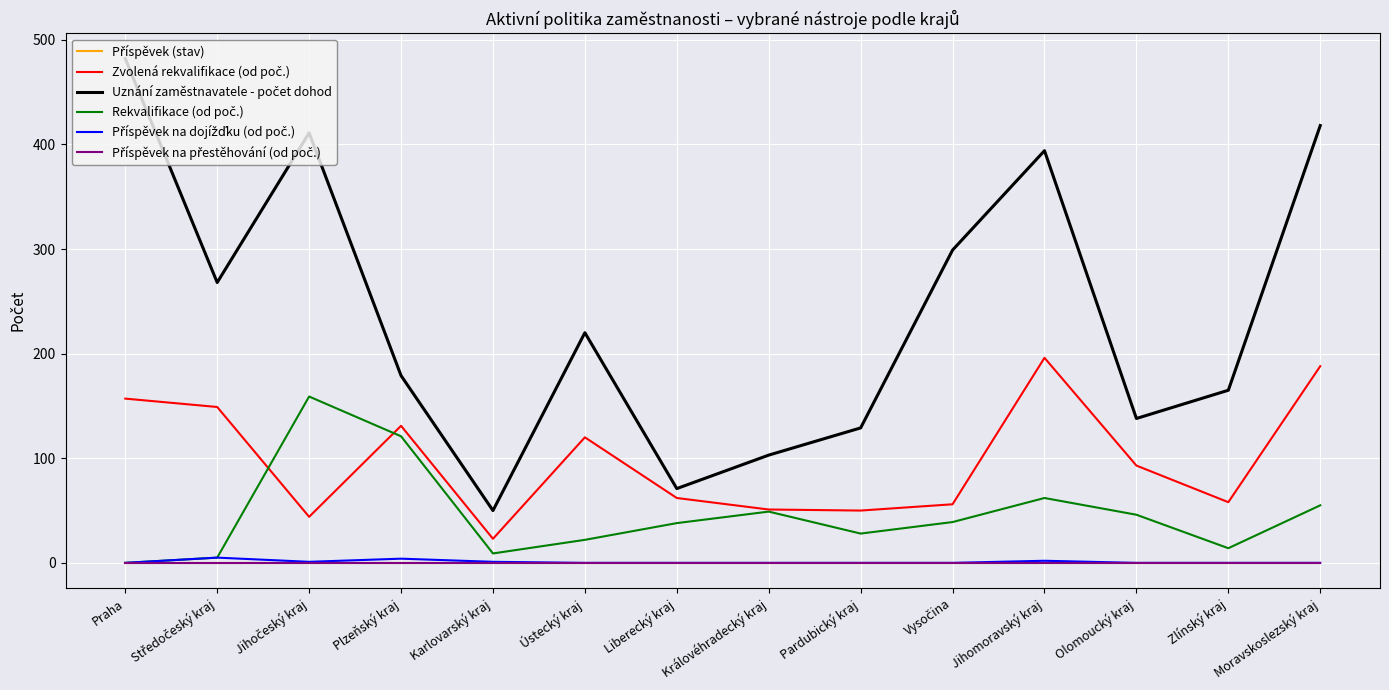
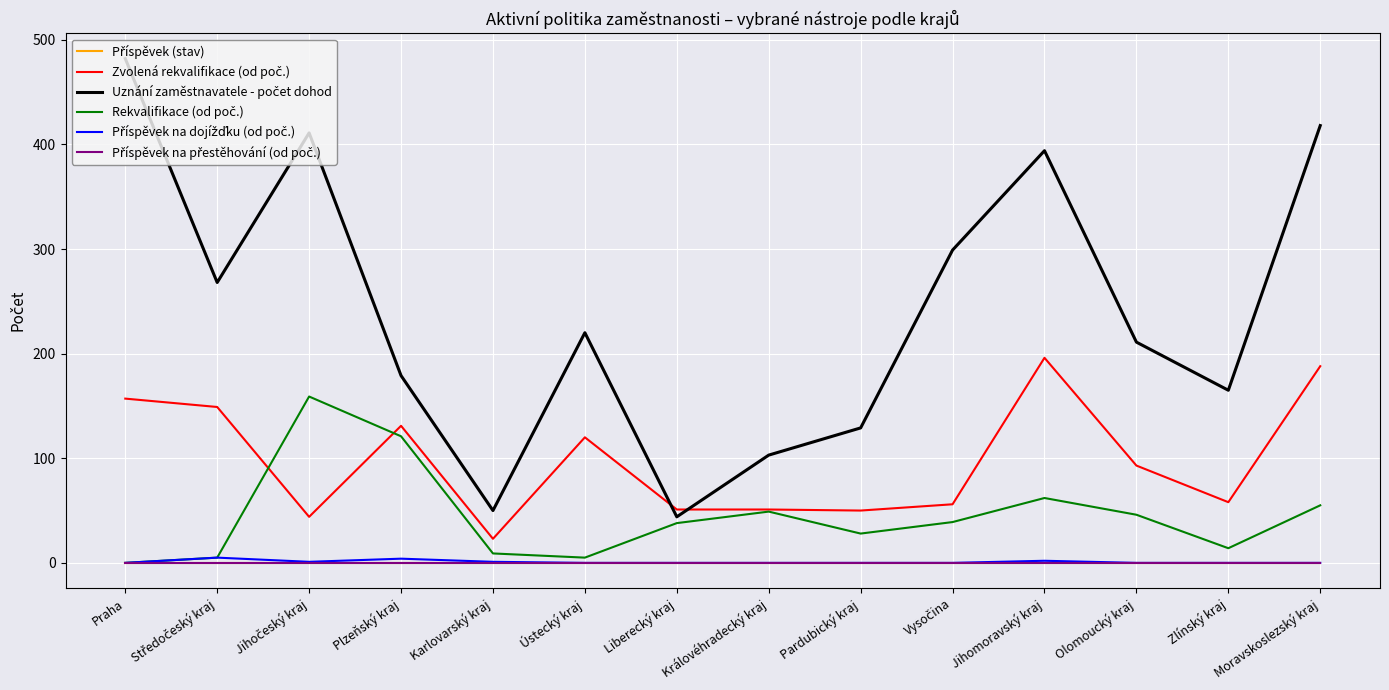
  {
    "Příspěvek na přestěhování (od poč.)": {
      "Středočeský kraj": 0,
      "Plzeňský kraj": 0
    },
    "Zvolená rekvalifikace (od poč.)": {
      "Praha": 157,
      "Středočeský kraj": 149,
      "Jihočeský kraj": 44,
      "Plzeňský kraj": 131,
      "Karlovarský kraj": 23,
      "Ústecký kraj": 120,
-     "Liberecký kraj": 62,
+     "Liberecký kraj": 51,
      "Pardubický kraj": 50,
      "Vysočina": 56,
      "Jihomoravský kraj": 196,
      "Olomoucký kraj": 93,
      "Zlínský kraj": 58,
      "Moravskoslezský kraj": 188
    },
    "Uznání zaměstnavatele - počet dohod": {
      "Středočeský kraj": 268,
      "Plzeňský kraj": 179,
      "Karlovarský kraj": 50,
      "Ústecký kraj": 220,
-     "Liberecký kraj": 71,
+     "Liberecký kraj": 44,
      "Královéhradecký kraj": 103,
      "Pardubický kraj": 129,
      "Vysočina": 299,
      "Jihomoravský kraj": 394,
-     "Olomoucký kraj": 138,
+     "Olomoucký kraj": 211,
      "Zlínský kraj": 165,
      "Moravskoslezský kraj": 418
    },
    "Rekvalifikace (od poč.)": {
      "Jihočeský kraj": 159,
      "Plzeňský kraj": 121,
      "Karlovarský kraj": 9,
-     "Ústecký kraj": 22,
+     "Ústecký kraj": 5,
      "Liberecký kraj": 38,
      "Pardubický kraj": 28,
      "Vysočina": 39,
      "Jihomoravský kraj": 62,
      "Olomoucký kraj": 46,
      "Zlínský kraj": 14,
      "Moravskoslezský kraj": 55
    },
    "Příspěvek na dojížďku (od poč.)": {
      "Plzeňský kraj": 4
    }
  }
